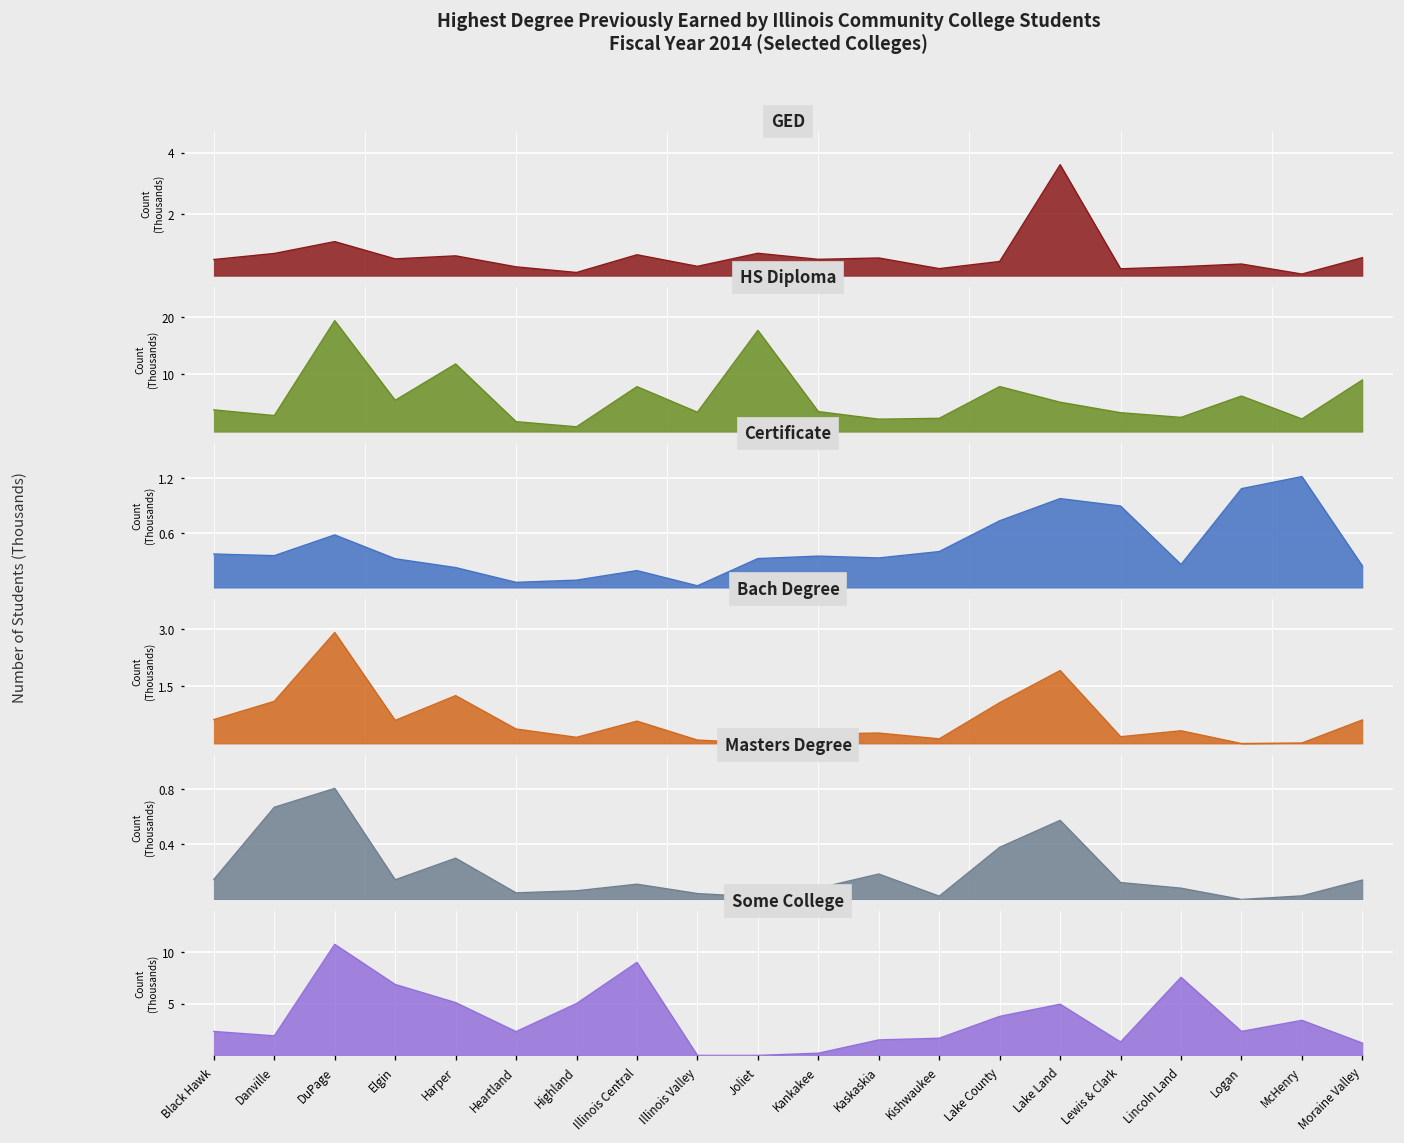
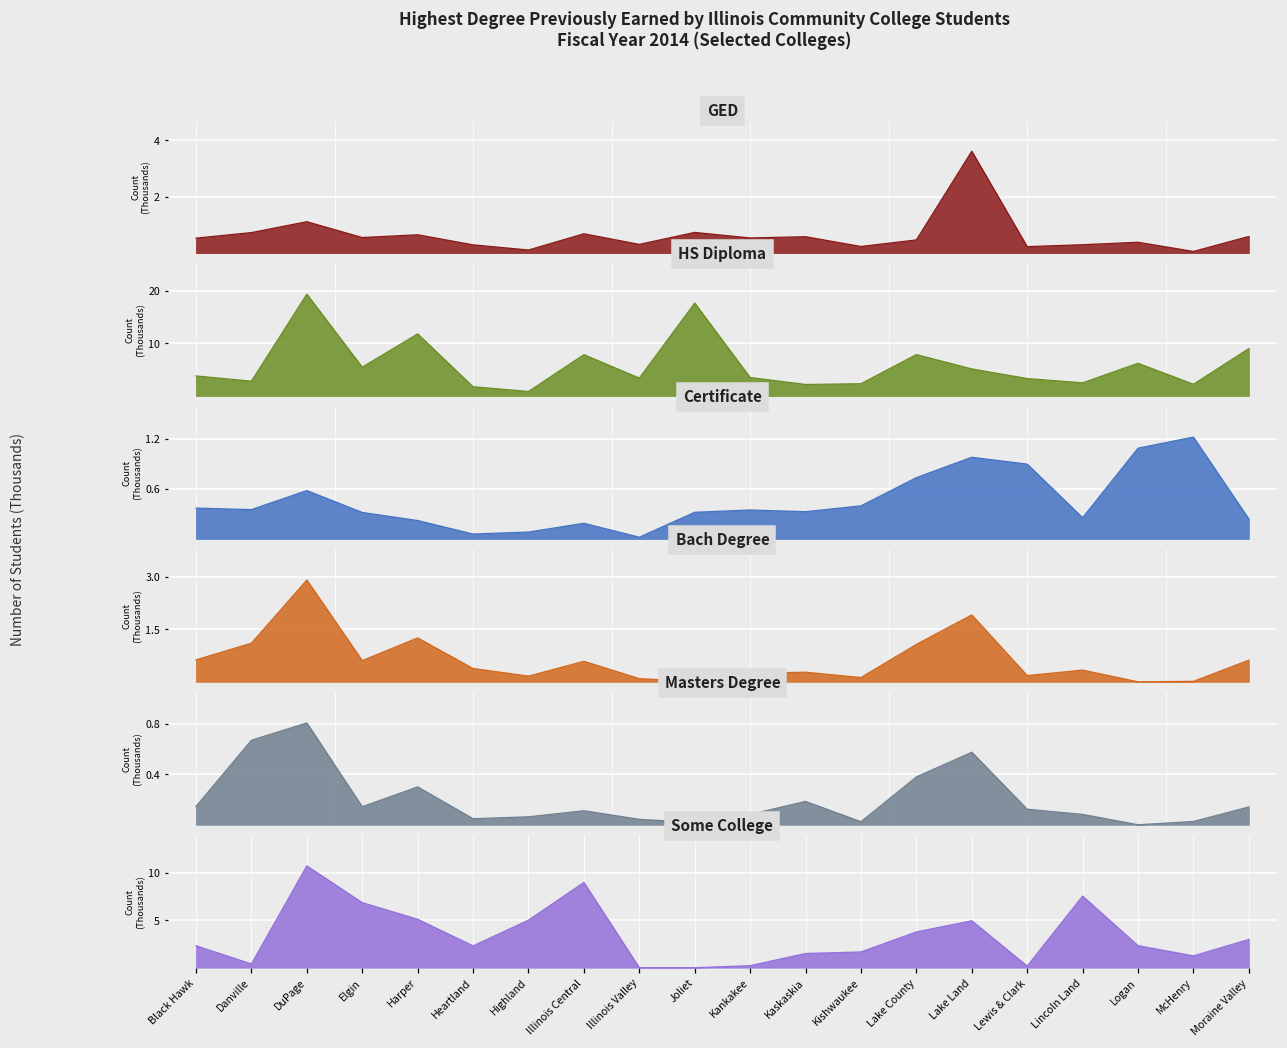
  {
    "Some College": {
      "Black Hawk": 2,
-     "Danville": 2,
+     "Danville": 0,
      "DuPage": 11,
      "Elgin": 7,
      "Harper": 5,
      "Heartland": 2,
      "Highland": 5,
      "Illinois Central": 9,
      "Illinois Valley": 0,
      "Joliet": 0,
      "Kankakee": 0,
      "Kaskaskia": 1,
      "Kishwaukee": 2,
      "Lake County": 4,
      "Lake Land": 5,
-     "Lewis & Clark": 1,
+     "Lewis & Clark": 0,
      "Lincoln Land": 8,
      "Logan": 2,
-     "McHenry": 3,
-     "Moraine Valley": 1
+     "McHenry": 1,
+     "Moraine Valley": 3
    }
  }
